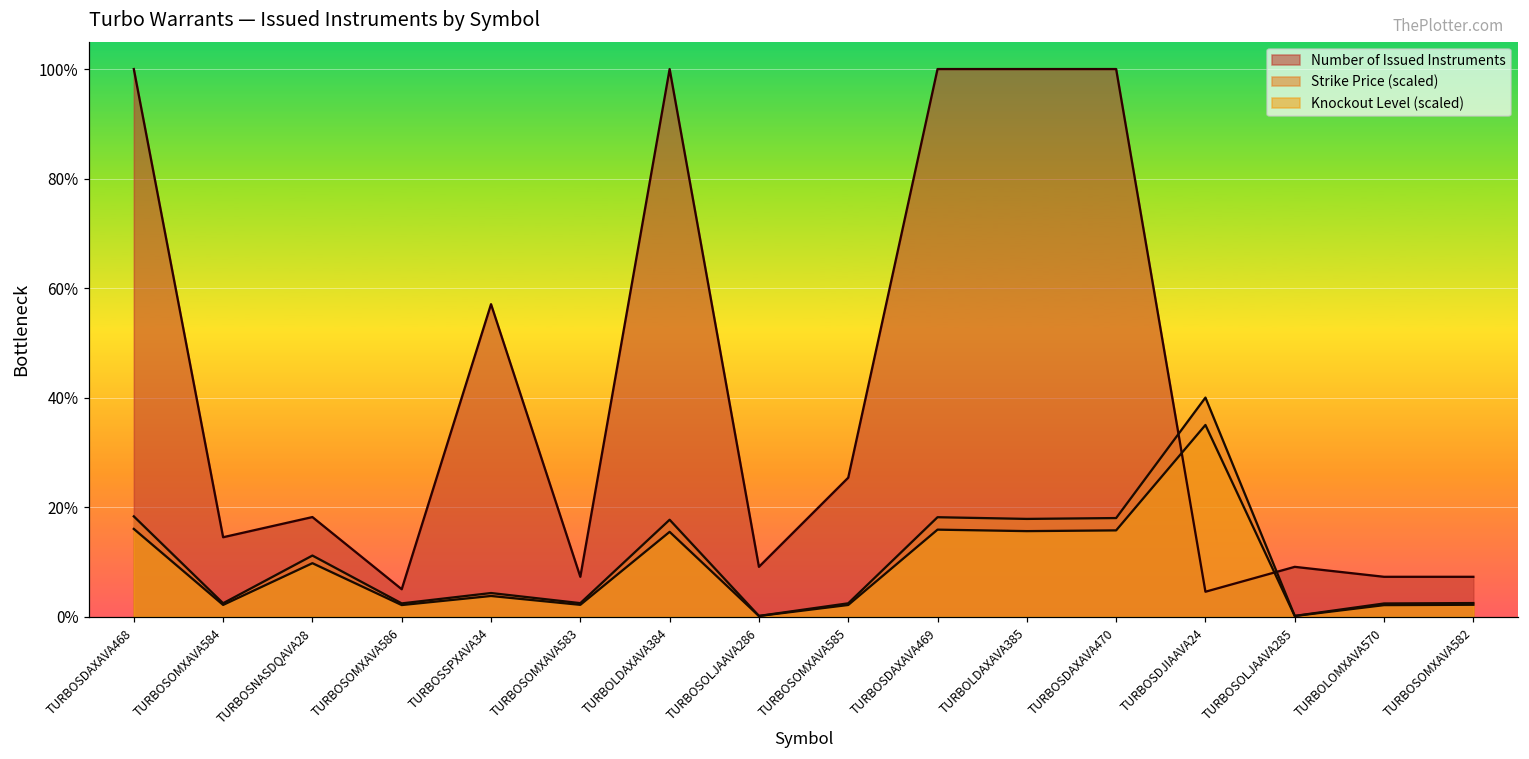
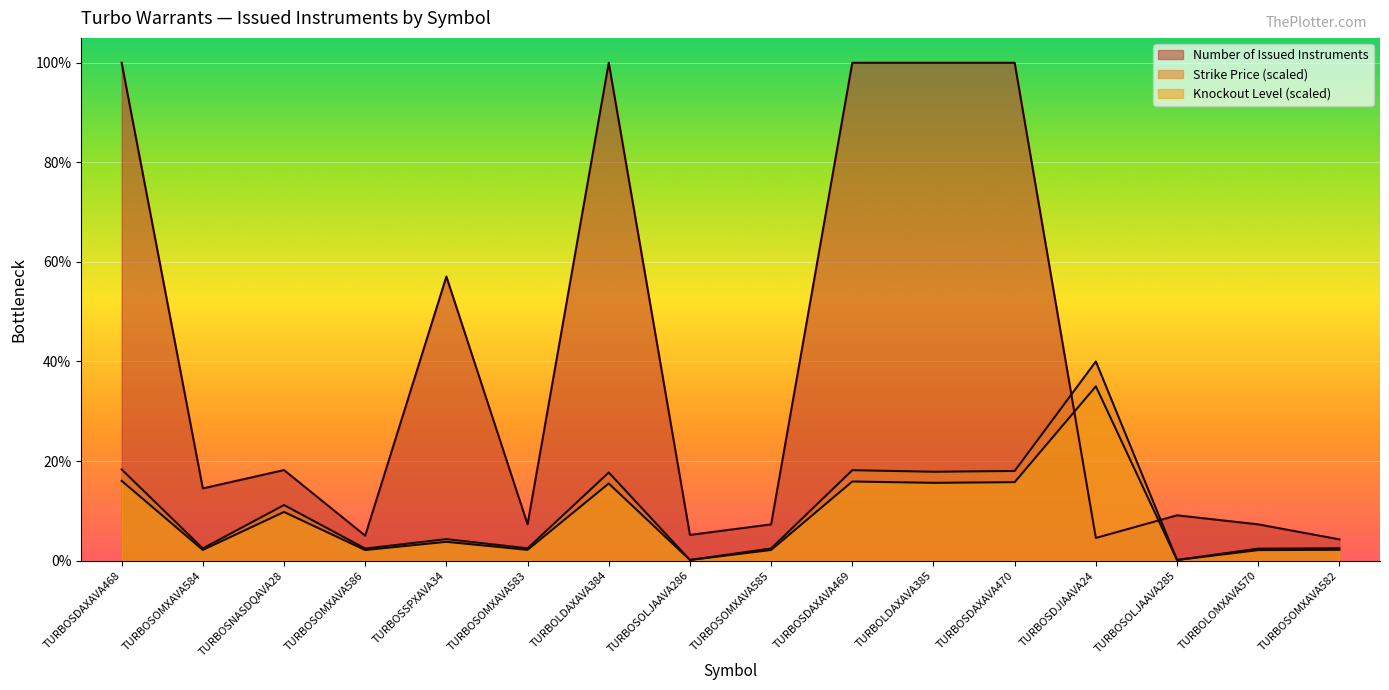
  {
    "Number of Issued Instruments": {
      "TURBOSDAXAVA468": "100%",
      "TURBOSOMXAVA584": "14%",
      "TURBOSNASDQAVA28": "18%",
      "TURBOSOMXAVA586": "5%",
      "TURBOSSPXAVA34": "57%",
      "TURBOSOMXAVA583": "7%",
      "TURBOLDAXAVA384": "100%",
-     "TURBOSOLJAAVA286": "9%",
-     "TURBOSOMXAVA585": "25%",
+     "TURBOSOLJAAVA286": "5%",
+     "TURBOSOMXAVA585": "7%",
      "TURBOSDAXAVA469": "100%",
      "TURBOLDAXAVA385": "100%",
      "TURBOSDAXAVA470": "100%",
      "TURBOSDJIAAVA24": "5%",
      "TURBOSOLJAAVA285": "9%",
      "TURBOLOMXAVA570": "7%",
-     "TURBOSOMXAVA582": "7%"
+     "TURBOSOMXAVA582": "4%"
    }
  }
